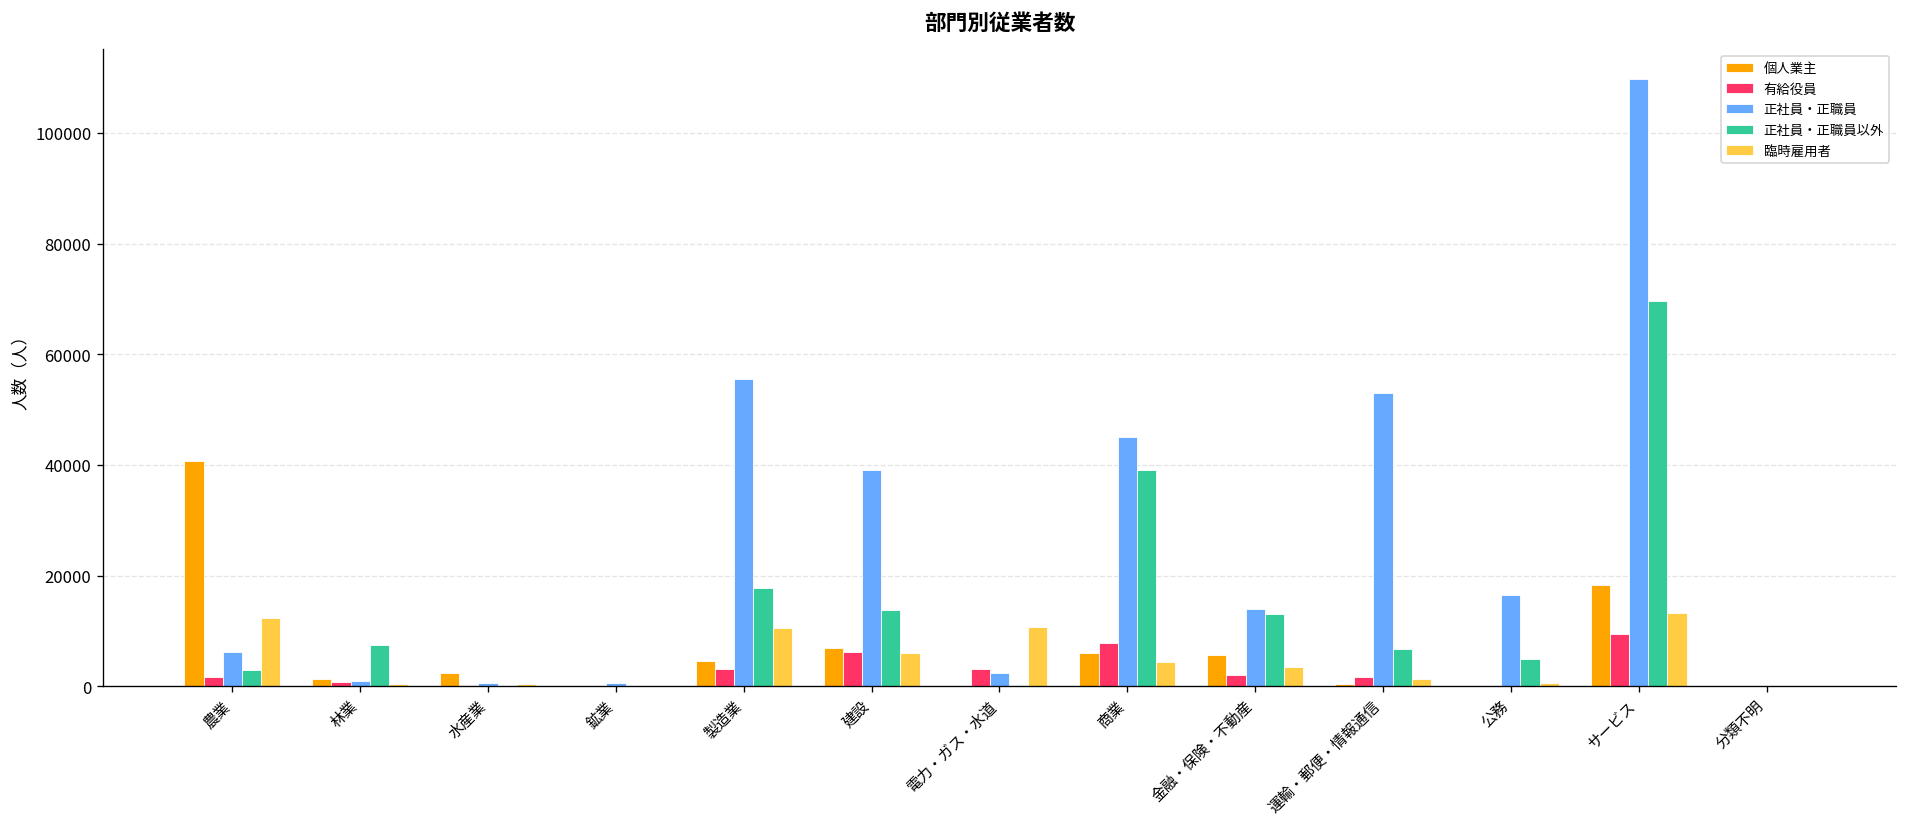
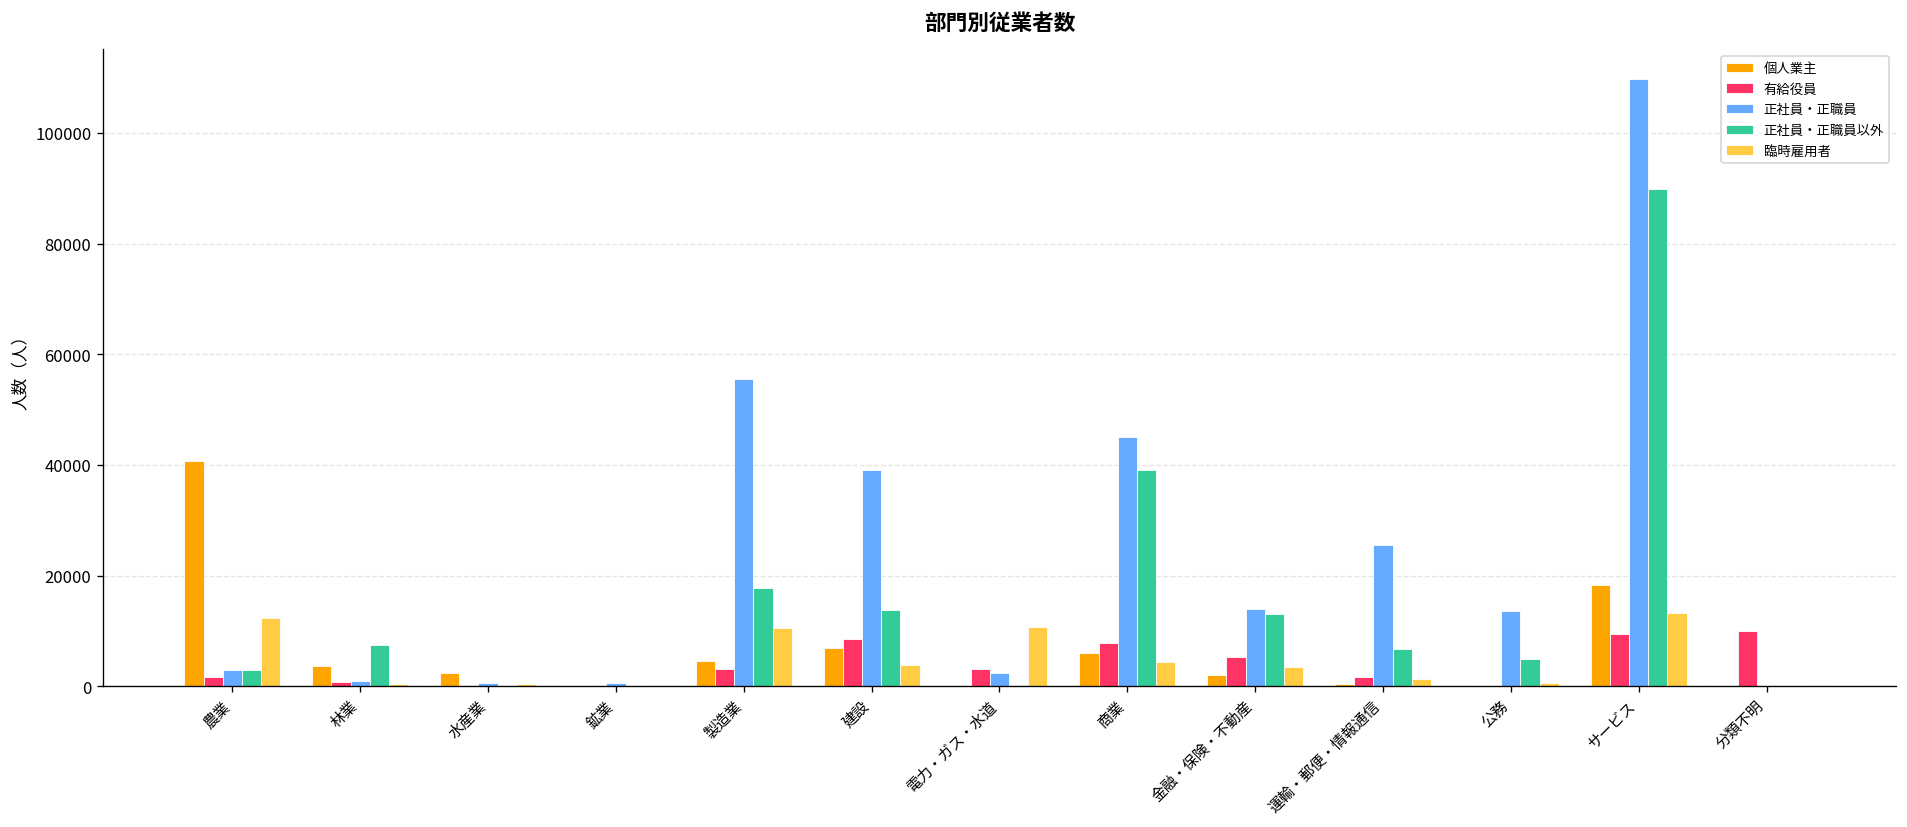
  {
    "個人業主": {
      "農業": 41000,
-     "林業": 1000,
+     "林業": 4000,
      "水産業": 2000,
      "製造業": 5000,
      "建設": 7000,
      "電力・ガス・水道": 0,
      "商業": 6000,
-     "金融・保険・不動産": 6000,
+     "金融・保険・不動産": 2000,
      "公務": 0,
      "サービス": 18000,
      "分類不明": 0
    },
    "有給役員": {
      "農業": 2000,
      "林業": 1000,
      "製造業": 3000,
-     "建設": 6000,
+     "建設": 8000,
      "電力・ガス・水道": 3000,
      "商業": 8000,
-     "金融・保険・不動産": 2000,
+     "金融・保険・不動産": 5000,
      "運輸・郵便・情報通信": 2000,
      "公務": 0,
      "サービス": 9000,
-     "分類不明": 0
+     "分類不明": 10000
    },
    "正社員・正職員": {
-     "農業": 6000,
+     "農業": 3000,
      "林業": 1000,
      "水産業": 1000,
      "製造業": 56000,
      "建設": 39000,
      "電力・ガス・水道": 2000,
      "商業": 45000,
      "金融・保険・不動産": 14000,
-     "運輸・郵便・情報通信": 53000,
-     "公務": 16000,
+     "運輸・郵便・情報通信": 25000,
+     "公務": 14000,
      "サービス": 110000
    },
    "正社員・正職員以外": {
      "農業": 3000,
      "林業": 7000,
      "製造業": 18000,
      "建設": 14000,
      "商業": 39000,
      "金融・保険・不動産": 13000,
      "運輸・郵便・情報通信": 7000,
      "公務": 5000,
-     "サービス": 70000
+     "サービス": 90000
    },
    "臨時雇用者": {
      "農業": 12000,
      "製造業": 10000,
-     "建設": 6000,
+     "建設": 4000,
      "電力・ガス・水道": 11000,
      "商業": 4000,
      "金融・保険・不動産": 3000,
      "運輸・郵便・情報通信": 1000,
      "公務": 1000,
      "サービス": 13000
    }
  }
